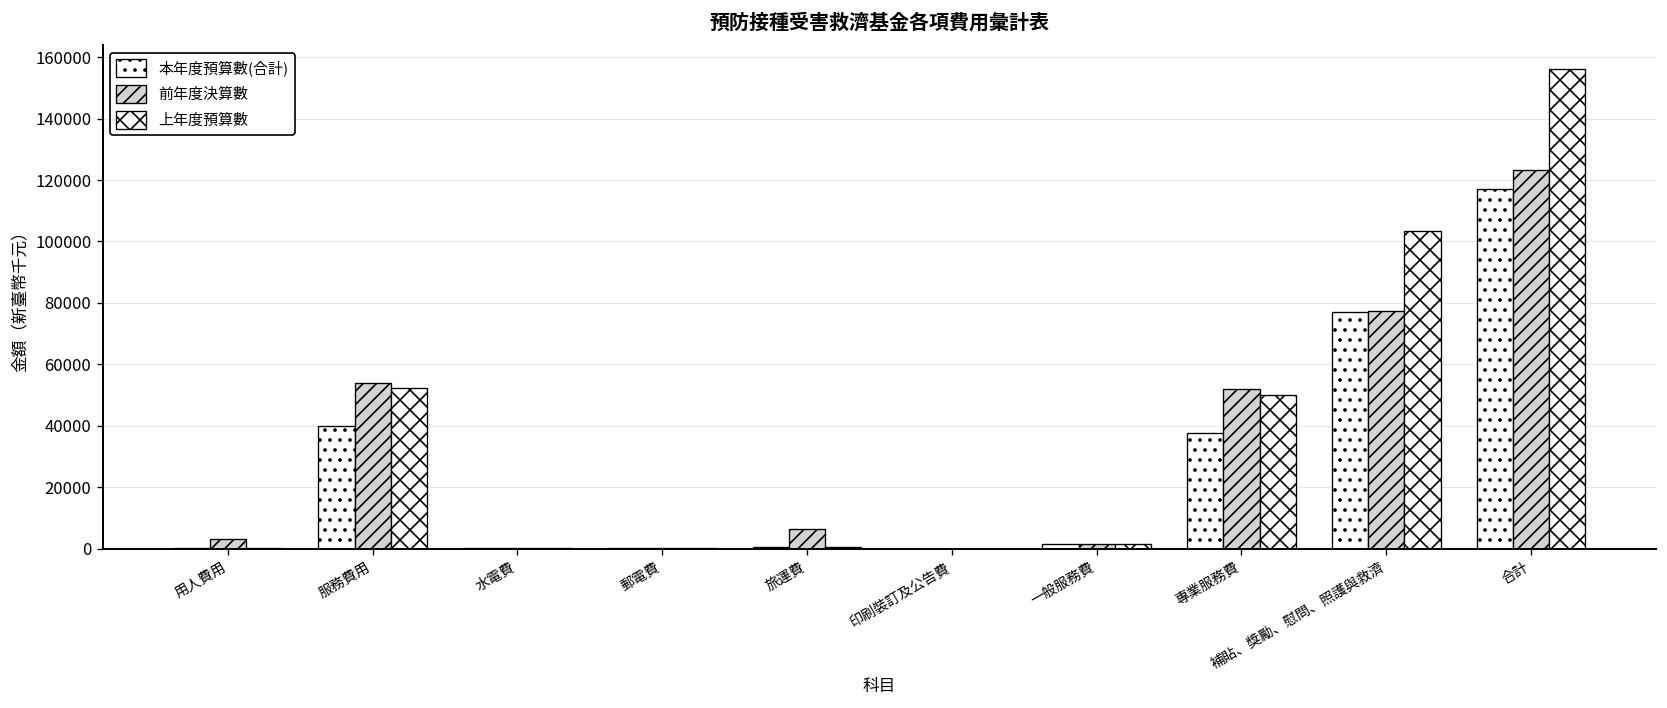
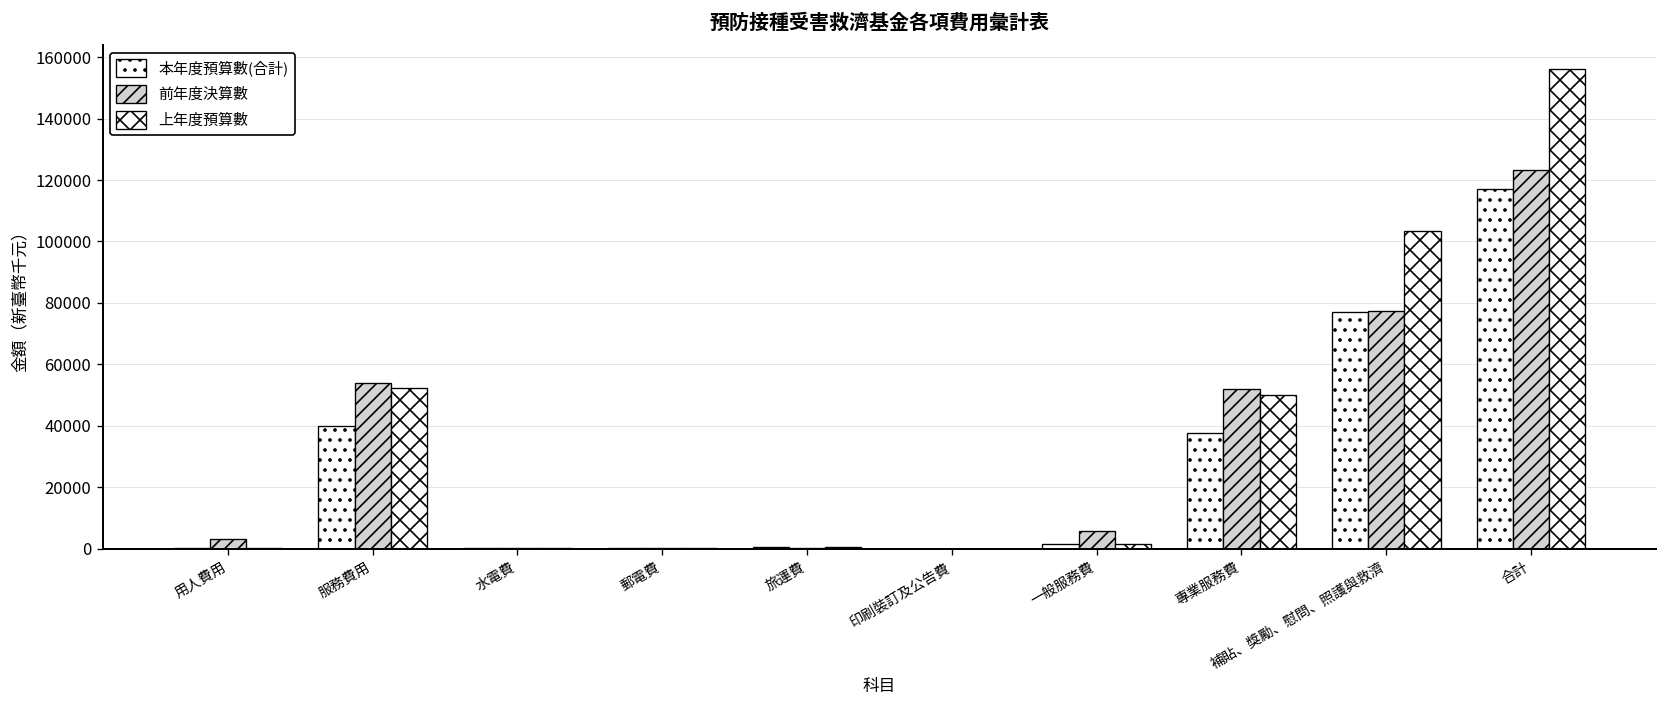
  {
    "前年度決算數": {
      "用人費用": 3000,
      "服務費用": 54000,
-     "旅運費": 7000,
-     "一般服務費": 1000,
+     "旅運費": 0,
+     "一般服務費": 6000,
      "專業服務費": 52000,
      "補貼、獎勵、慰問、照護與救濟": 77000,
      "合計": 123000
    }
  }
